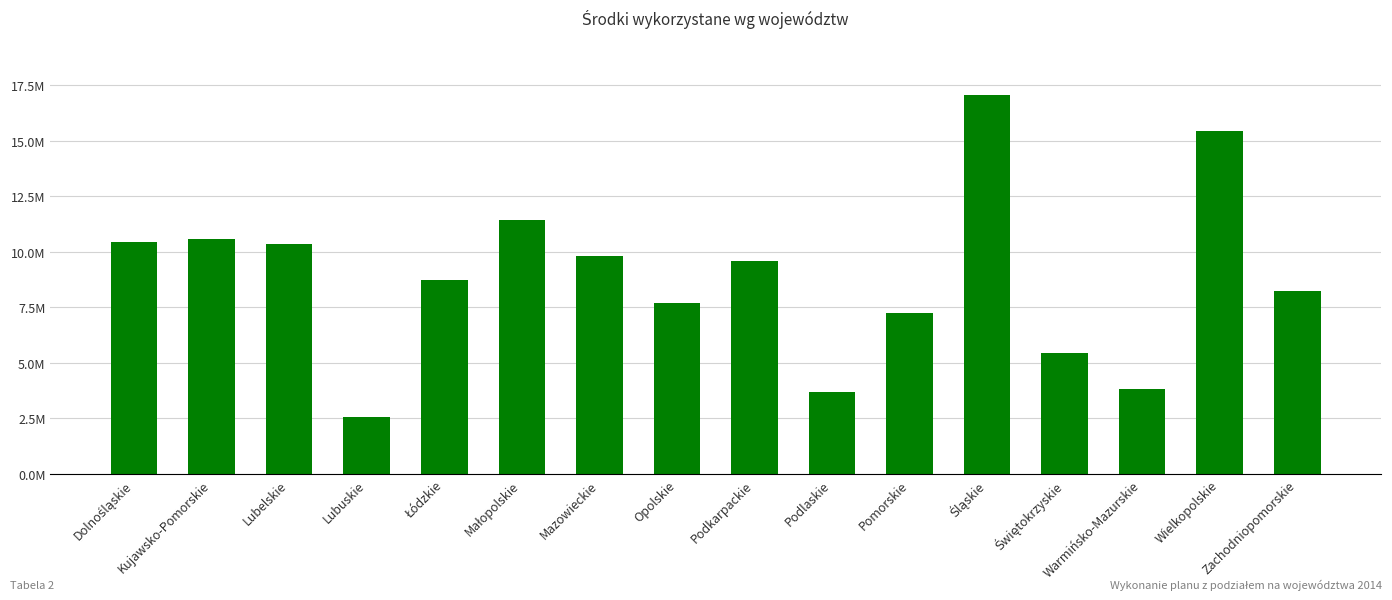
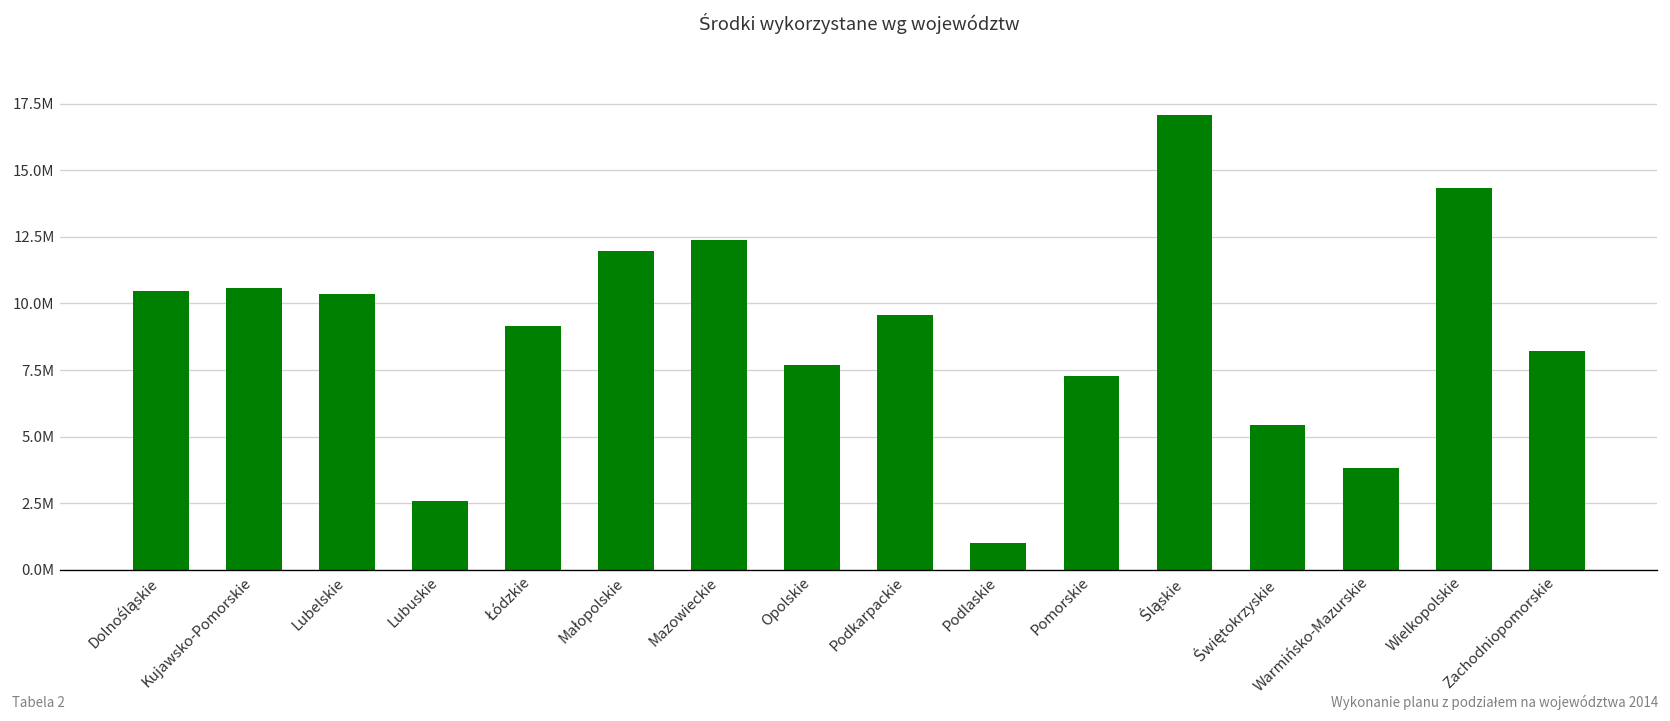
  {
    "Dolnośląskie": 10500000,
    "Kujawsko-Pomorskie": 10600000,
    "Lubelskie": 10400000,
    "Lubuskie": 2600000,
-   "Łódzkie": 8700000,
-   "Małopolskie": 11400000,
-   "Mazowieckie": 9800000,
+   "Łódzkie": 9200000,
+   "Małopolskie": 12000000,
+   "Mazowieckie": 12400000,
    "Opolskie": 7700000,
    "Podkarpackie": 9600000,
-   "Podlaskie": 3700000,
+   "Podlaskie": 1000000,
    "Pomorskie": 7300000,
    "Śląskie": 17100000,
    "Świętokrzyskie": 5400000,
    "Warmińsko-Mazurskie": 3800000,
-   "Wielkopolskie": 15400000,
+   "Wielkopolskie": 14300000,
    "Zachodniopomorskie": 8200000
  }
